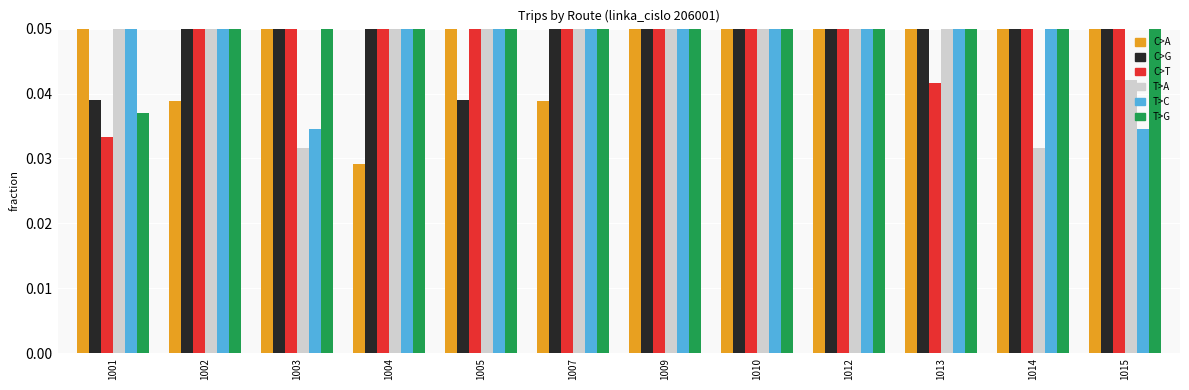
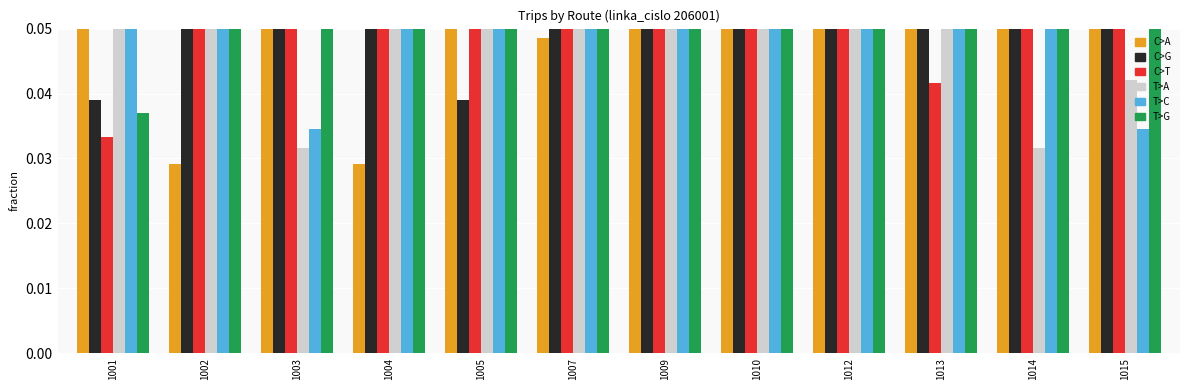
  {
    "C>A": {
-     "1002": 0.039,
+     "1002": 0.029,
      "1004": 0.029,
-     "1007": 0.039
+     "1007": 0.049
    },
    "C>G": {
      "1001": 0.039,
      "1005": 0.039
    },
    "C>T": {
      "1001": 0.033,
      "1013": 0.042,
      "1015": 0.050
    },
    "T>A": {
      "1003": 0.032,
      "1014": 0.032,
      "1015": 0.042
    },
    "T>C": {
      "1003": 0.034,
      "1015": 0.034
    },
    "T>G": {
      "1001": 0.037
    }
  }
